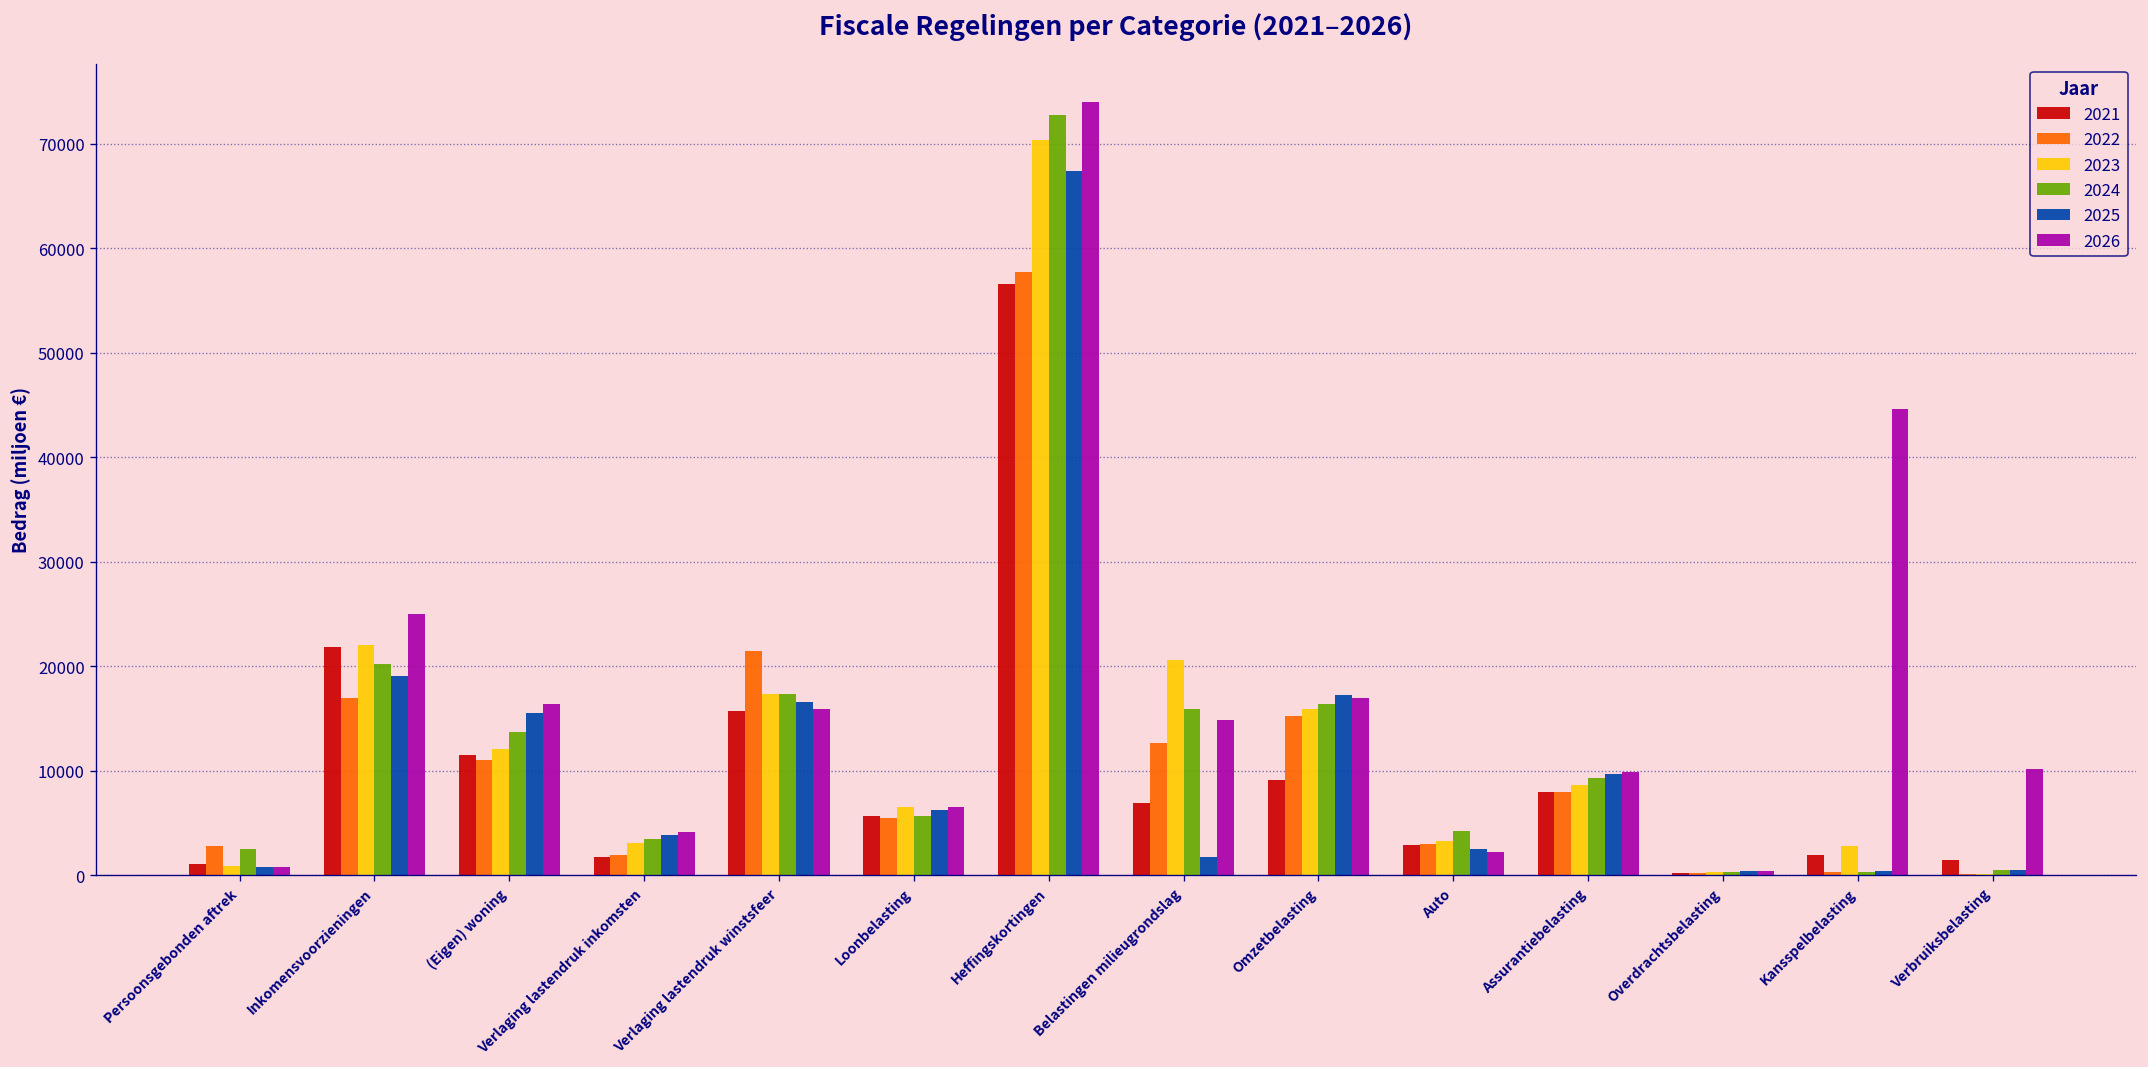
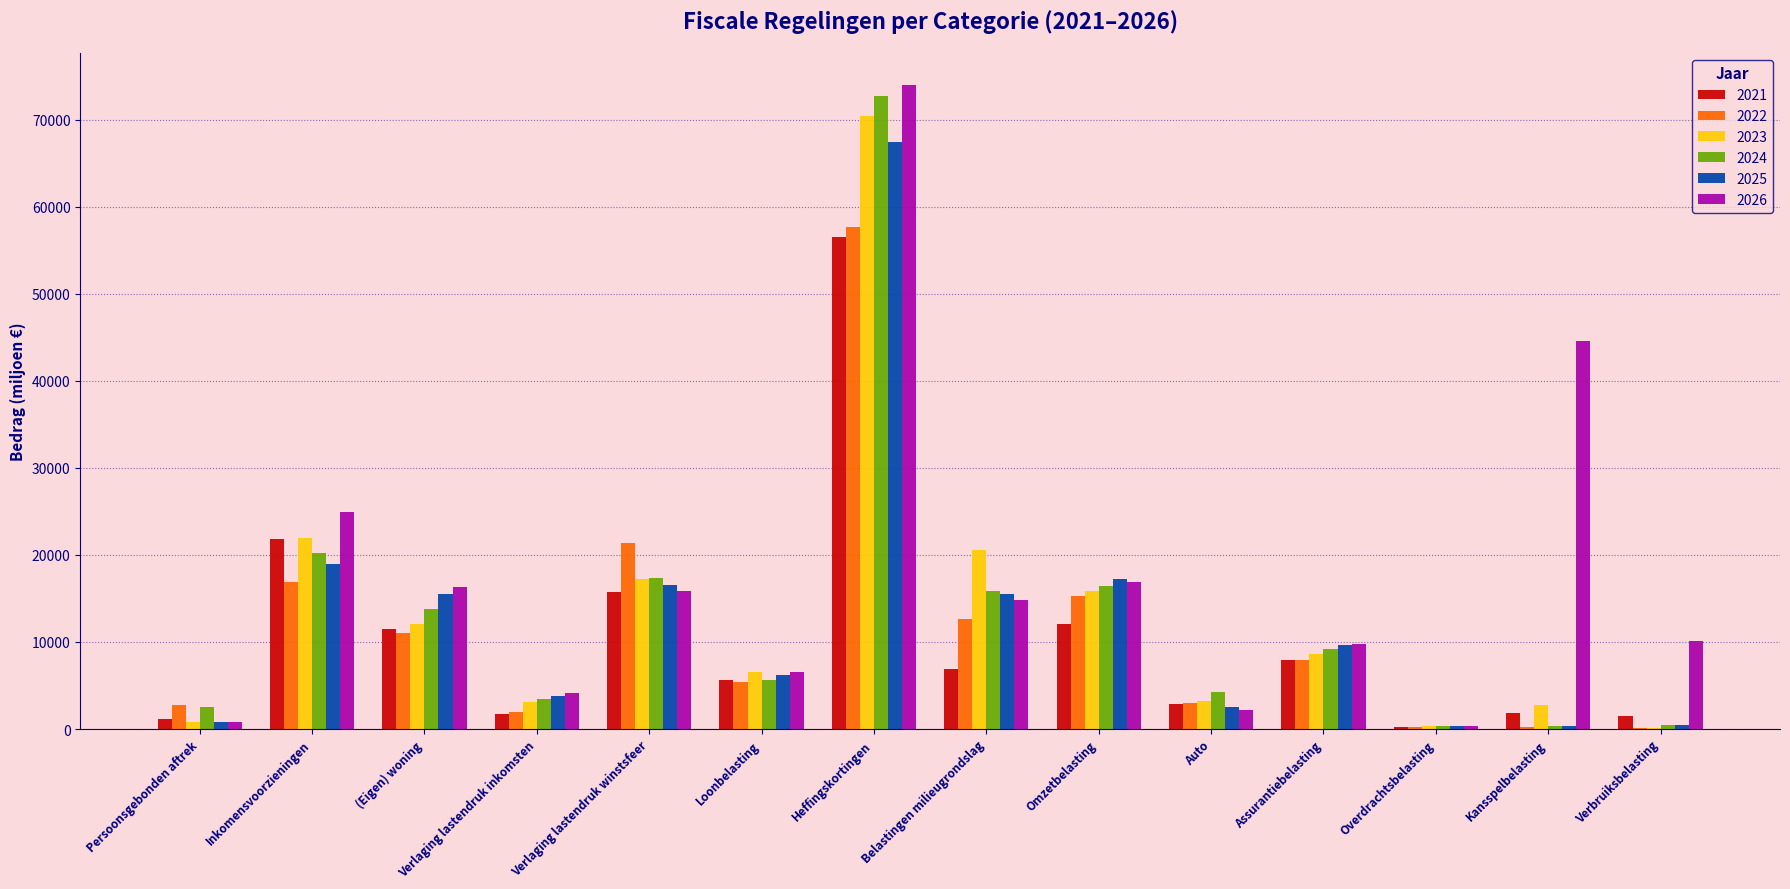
  {
    "2021": {
      "Persoonsgebonden aftrek": 1000,
      "Inkomensvoorzieningen": 22000,
      "(Eigen) woning": 12000,
      "Verlaging lastendruk inkomsten": 2000,
      "Verlaging lastendruk winstsfeer": 16000,
      "Loonbelasting": 6000,
      "Heffingskortingen": 57000,
      "Belastingen milieugrondslag": 7000,
-     "Omzetbelasting": 9000,
+     "Omzetbelasting": 12000,
      "Auto": 3000,
      "Assurantiebelasting": 8000,
      "Kansspelbelasting": 2000,
      "Verbruiksbelasting": 1000
    },
    "2022": {
      "Persoonsgebonden aftrek": 3000,
      "Inkomensvoorzieningen": 17000,
      "(Eigen) woning": 11000,
      "Verlaging lastendruk inkomsten": 2000,
      "Verlaging lastendruk winstsfeer": 21000,
      "Loonbelasting": 5000,
      "Heffingskortingen": 58000,
      "Belastingen milieugrondslag": 13000,
      "Omzetbelasting": 15000,
      "Auto": 3000,
      "Assurantiebelasting": 8000
    },
    "2023": {
      "Persoonsgebonden aftrek": 1000,
      "Inkomensvoorzieningen": 22000,
      "(Eigen) woning": 12000,
      "Verlaging lastendruk inkomsten": 3000,
      "Verlaging lastendruk winstsfeer": 17000,
      "Loonbelasting": 7000,
      "Heffingskortingen": 70000,
      "Belastingen milieugrondslag": 21000,
      "Omzetbelasting": 16000,
      "Auto": 3000,
      "Assurantiebelasting": 9000,
      "Overdrachtsbelasting": 0,
      "Kansspelbelasting": 3000
    },
    "2024": {
      "Persoonsgebonden aftrek": 3000,
      "Inkomensvoorzieningen": 20000,
      "(Eigen) woning": 14000,
      "Verlaging lastendruk inkomsten": 3000,
      "Verlaging lastendruk winstsfeer": 17000,
      "Loonbelasting": 6000,
      "Heffingskortingen": 73000,
      "Belastingen milieugrondslag": 16000,
      "Omzetbelasting": 16000,
      "Auto": 4000,
      "Assurantiebelasting": 9000,
      "Overdrachtsbelasting": 0,
      "Kansspelbelasting": 0,
      "Verbruiksbelasting": 0
    },
    "2025": {
      "Persoonsgebonden aftrek": 1000,
      "Inkomensvoorzieningen": 19000,
      "(Eigen) woning": 16000,
      "Verlaging lastendruk inkomsten": 4000,
      "Verlaging lastendruk winstsfeer": 17000,
      "Loonbelasting": 6000,
      "Heffingskortingen": 67000,
-     "Belastingen milieugrondslag": 2000,
+     "Belastingen milieugrondslag": 16000,
      "Omzetbelasting": 17000,
      "Auto": 3000,
      "Assurantiebelasting": 10000,
      "Overdrachtsbelasting": 0,
      "Kansspelbelasting": 0,
      "Verbruiksbelasting": 0
    },
    "2026": {
      "Persoonsgebonden aftrek": 1000,
      "Inkomensvoorzieningen": 25000,
      "(Eigen) woning": 16000,
      "Verlaging lastendruk inkomsten": 4000,
      "Verlaging lastendruk winstsfeer": 16000,
      "Loonbelasting": 7000,
      "Heffingskortingen": 74000,
      "Belastingen milieugrondslag": 15000,
      "Omzetbelasting": 17000,
      "Auto": 2000,
      "Assurantiebelasting": 10000,
      "Overdrachtsbelasting": 0,
      "Kansspelbelasting": 45000,
      "Verbruiksbelasting": 10000
    }
  }
